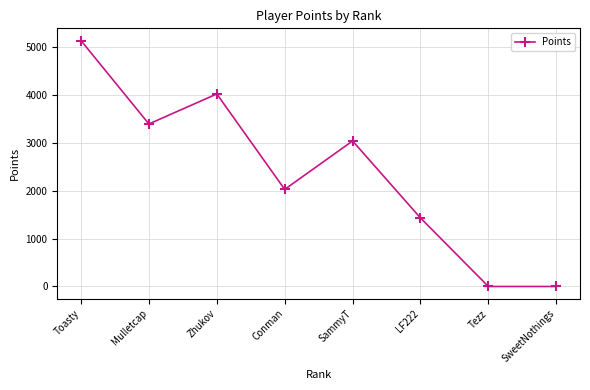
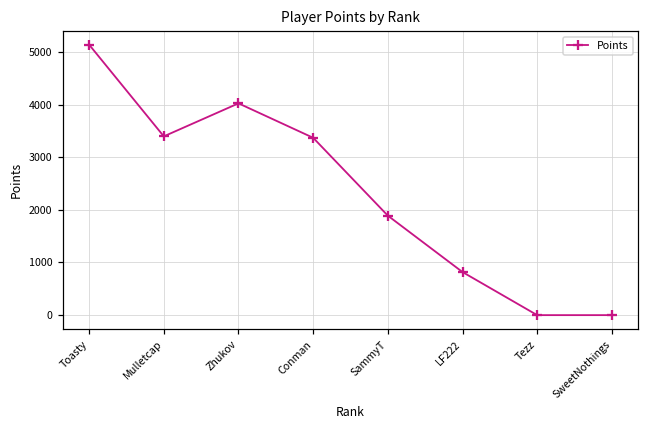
  {
    "Toasty": 5100,
    "Mulletcap": 3400,
    "Zhukov": 4000,
-   "Conman": 2000,
-   "SammyT": 3000,
-   "LF222": 1400,
+   "Conman": 3400,
+   "SammyT": 1900,
+   "LF222": 800,
    "Tezz": 0,
    "SweetNothings": 0
  }
